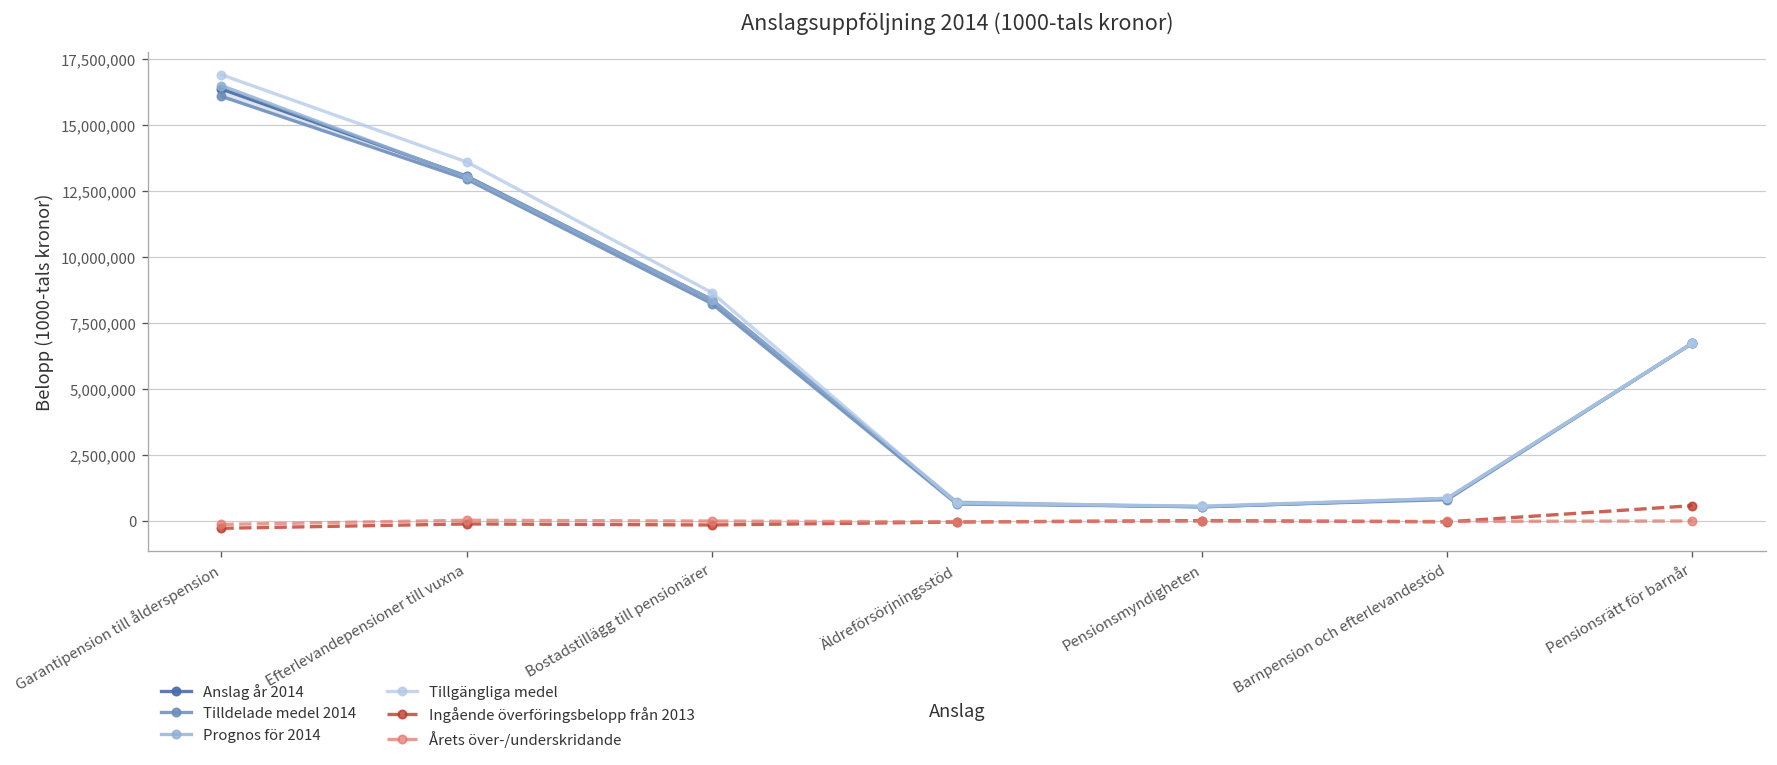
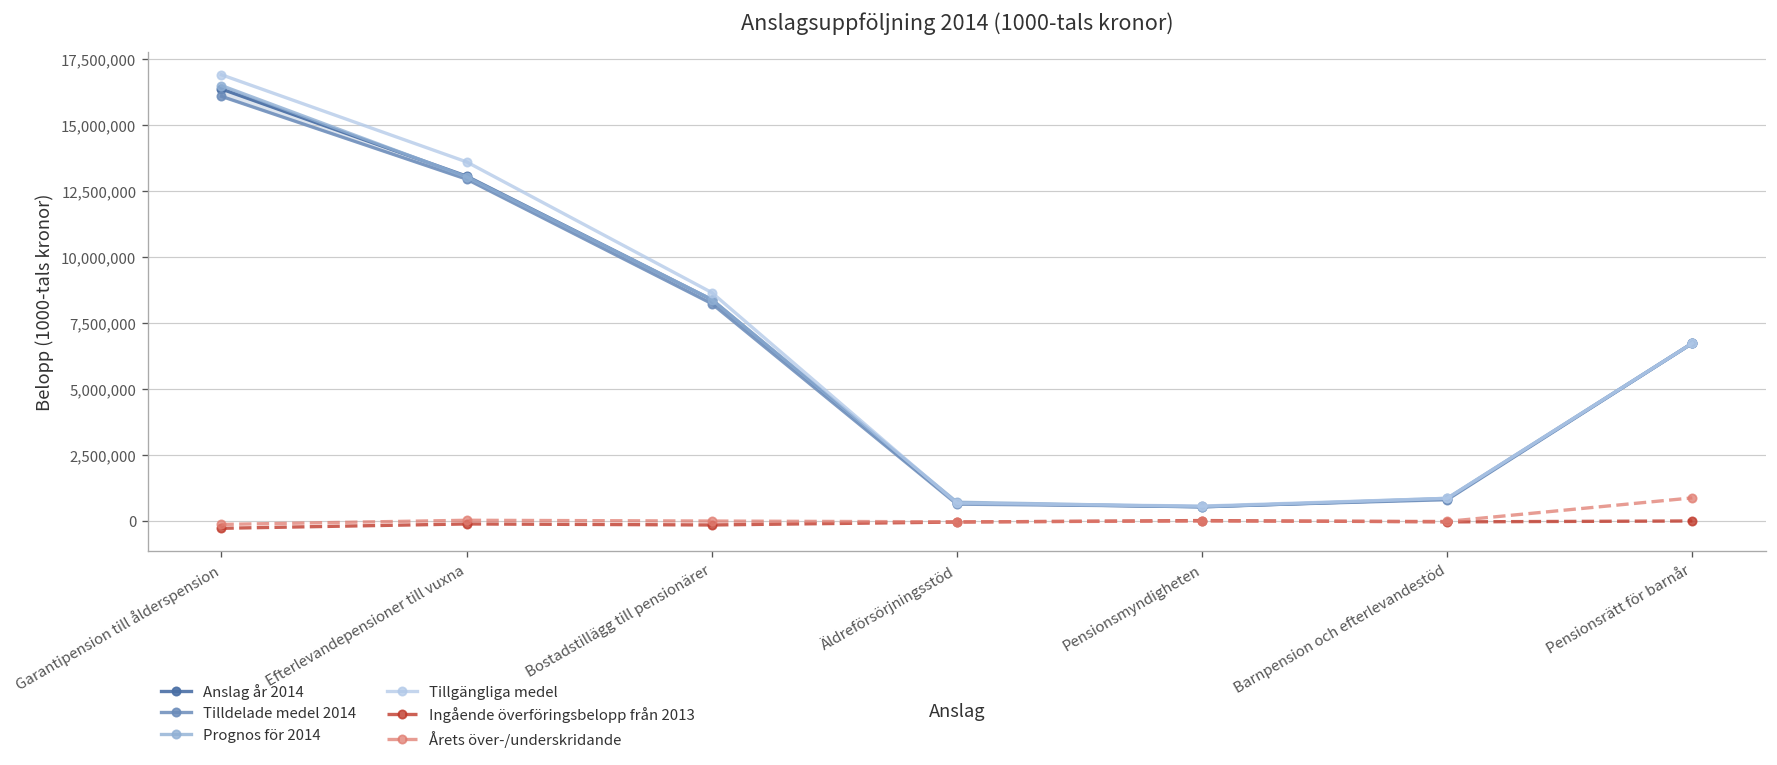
  {
    "Ingående överföringsbelopp från 2013": {
      "Garantipension till ålderspension": "-300,000",
      "Efterlevandepensioner till vuxna": "-100,000",
      "Bostadstillägg till pensionärer": "-200,000",
-     "Pensionsrätt för barnår": "600,000"
+     "Pensionsrätt för barnår": "0"
    },
    "Årets över-/underskridande": {
      "Garantipension till ålderspension": "-100,000",
      "Efterlevandepensioner till vuxna": "0",
      "Bostadstillägg till pensionärer": "0",
-     "Pensionsrätt för barnår": "0"
+     "Pensionsrätt för barnår": "900,000"
    }
  }
